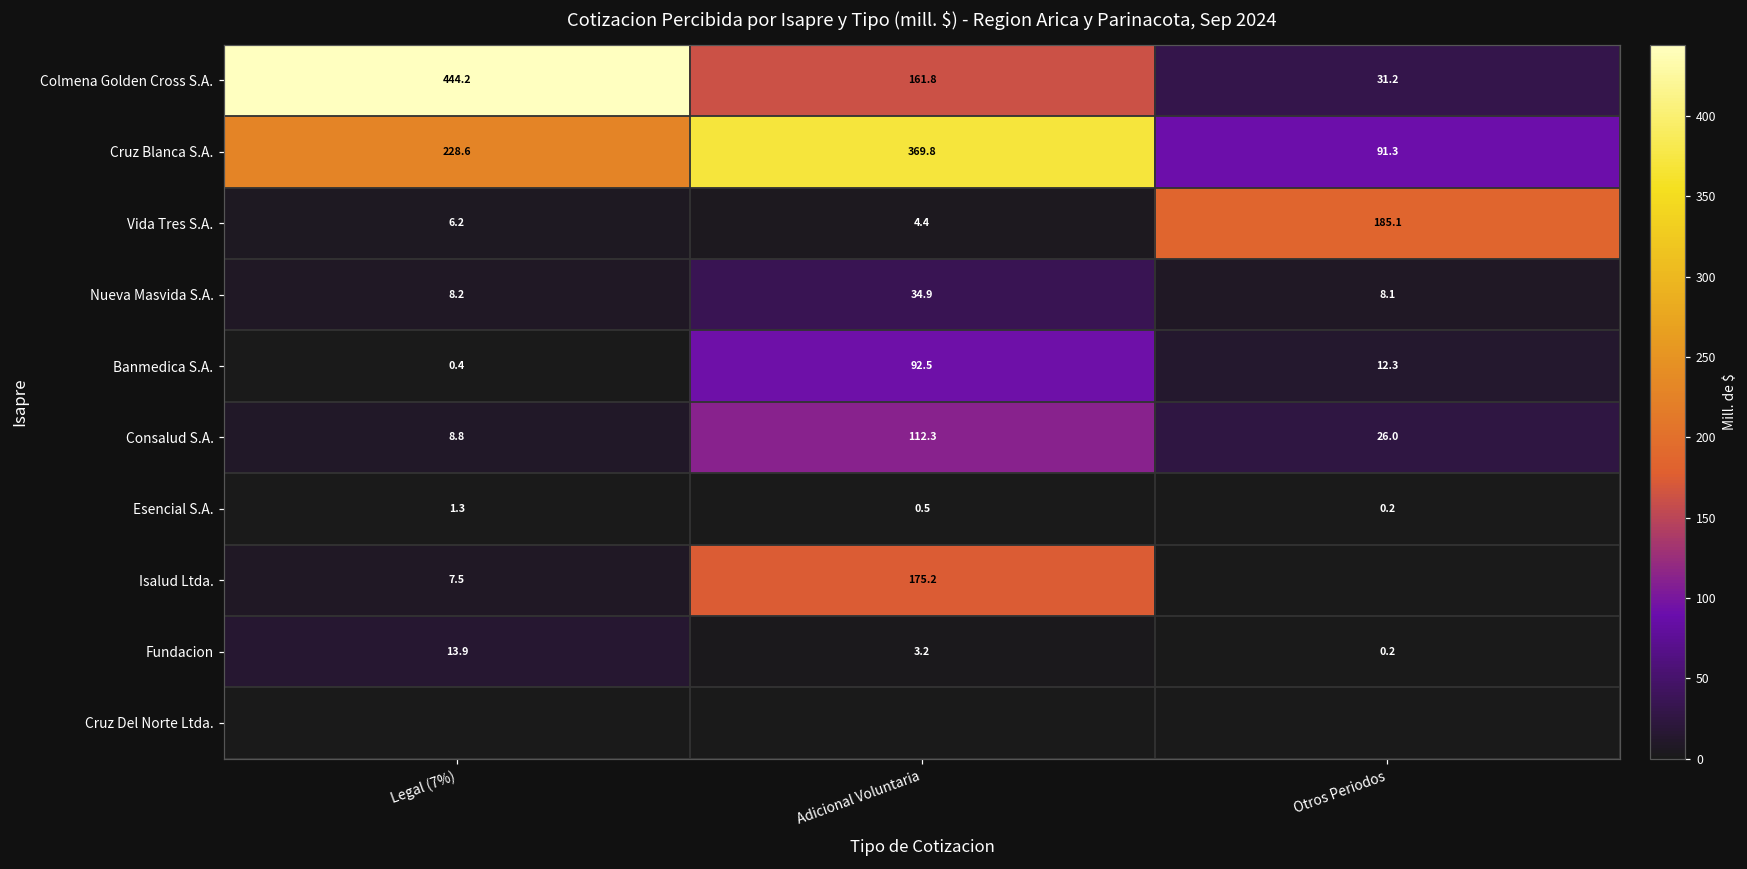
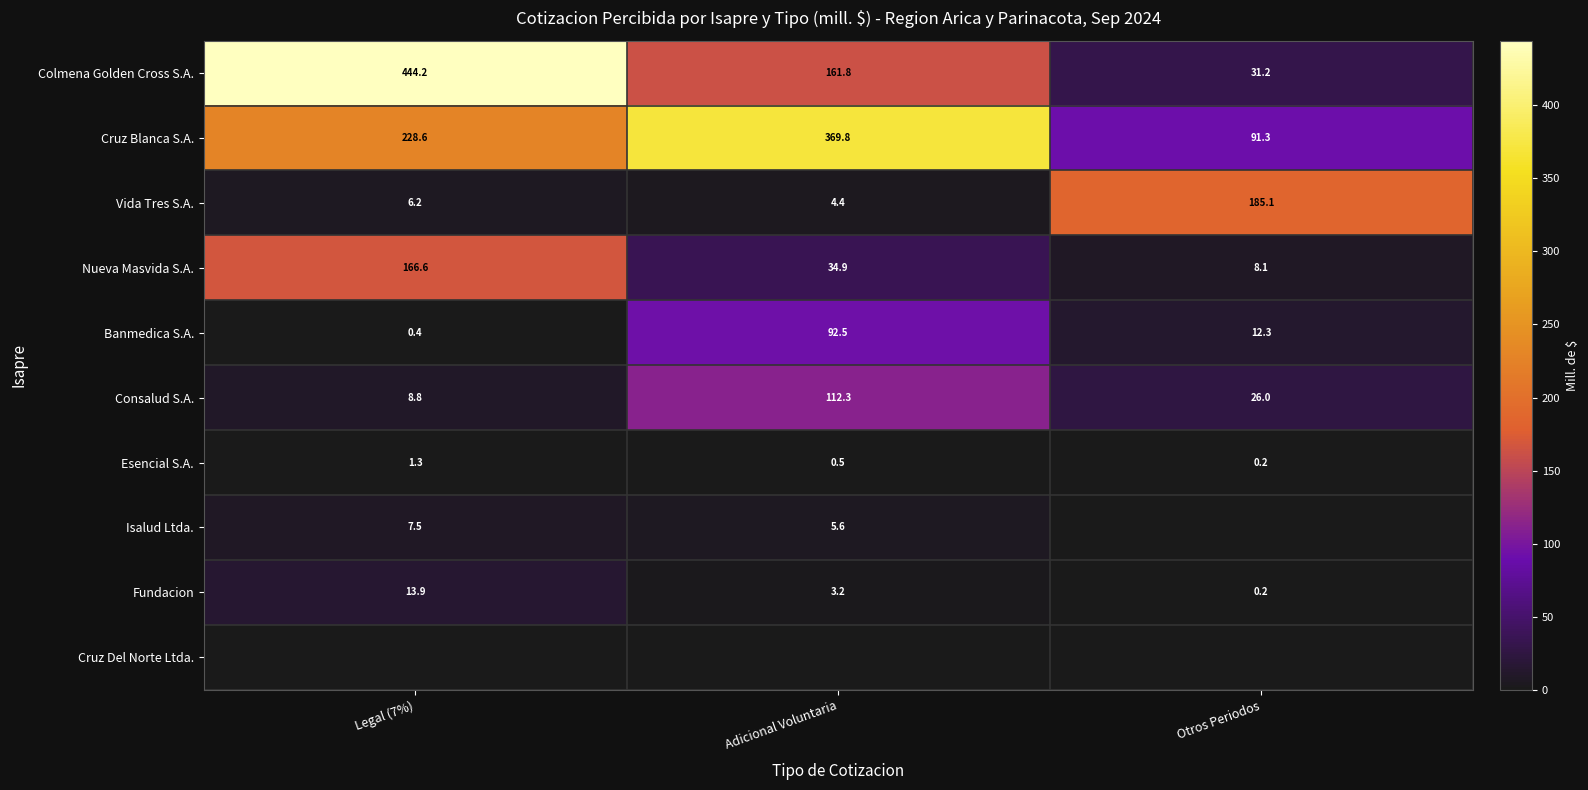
  {
    "Colmena Golden Cross S.A.": {
      "Legal (7%)": 444.2,
      "Adicional Voluntaria": 161.8,
      "Otros Periodos": 31.2
    },
    "Cruz Blanca S.A.": {
      "Legal (7%)": 228.6,
      "Adicional Voluntaria": 369.8,
      "Otros Periodos": 91.3
    },
    "Vida Tres S.A.": {
      "Legal (7%)": 6.2,
      "Adicional Voluntaria": 4.4,
      "Otros Periodos": 185.1
    },
    "Nueva Masvida S.A.": {
-     "Legal (7%)": 8.2,
+     "Legal (7%)": 166.6,
      "Adicional Voluntaria": 34.9,
      "Otros Periodos": 8.1
    },
    "Banmedica S.A.": {
      "Legal (7%)": 0.4,
      "Adicional Voluntaria": 92.5,
      "Otros Periodos": 12.3
    },
    "Consalud S.A.": {
      "Legal (7%)": 8.8,
      "Adicional Voluntaria": 112.3,
      "Otros Periodos": 26.0
    },
    "Esencial S.A.": {
      "Legal (7%)": 1.3,
      "Adicional Voluntaria": 0.5,
      "Otros Periodos": 0.2
    },
    "Isalud Ltda.": {
      "Legal (7%)": 7.5,
-     "Adicional Voluntaria": 175.2
+     "Adicional Voluntaria": 5.6
    },
    "Fundacion": {
      "Legal (7%)": 13.9,
      "Adicional Voluntaria": 3.2,
      "Otros Periodos": 0.2
    }
  }
